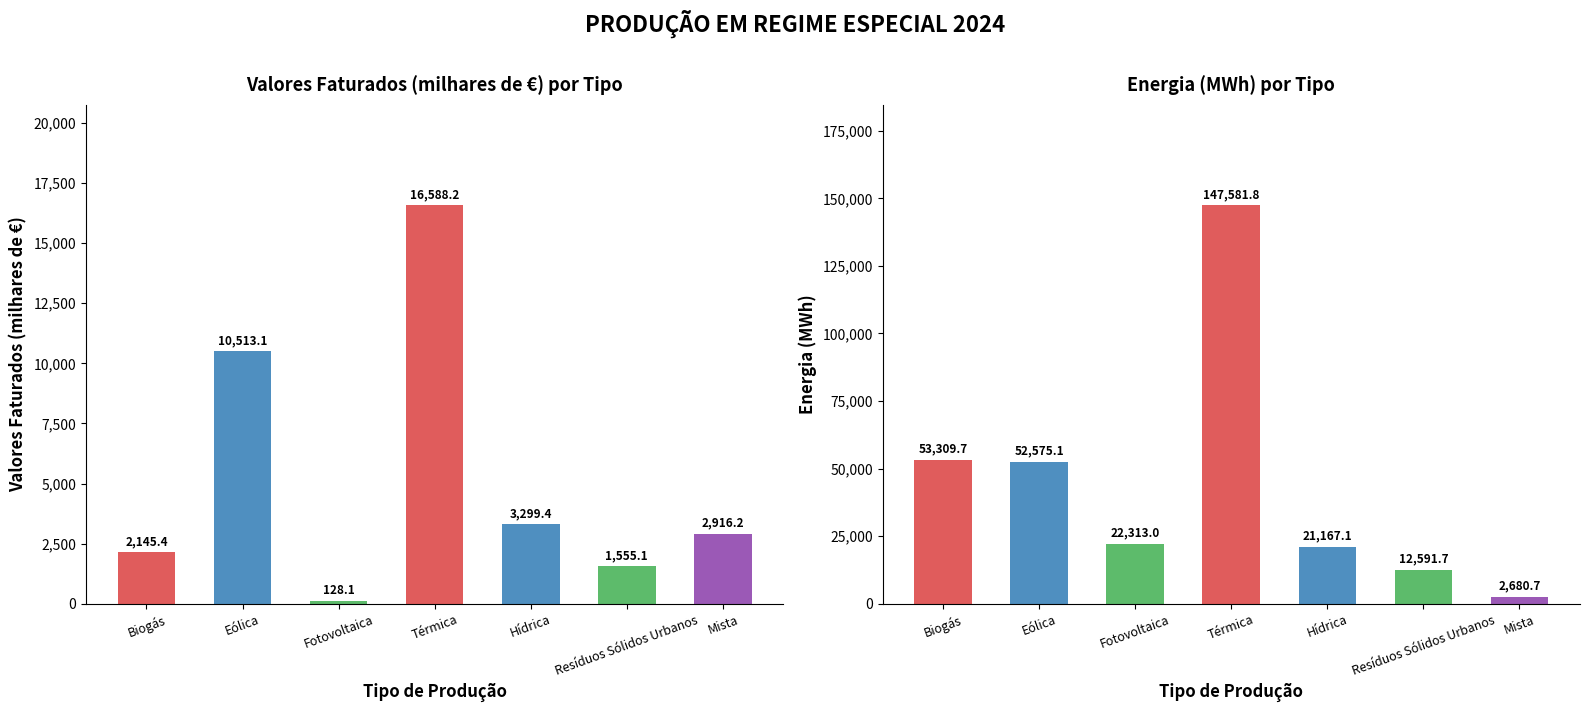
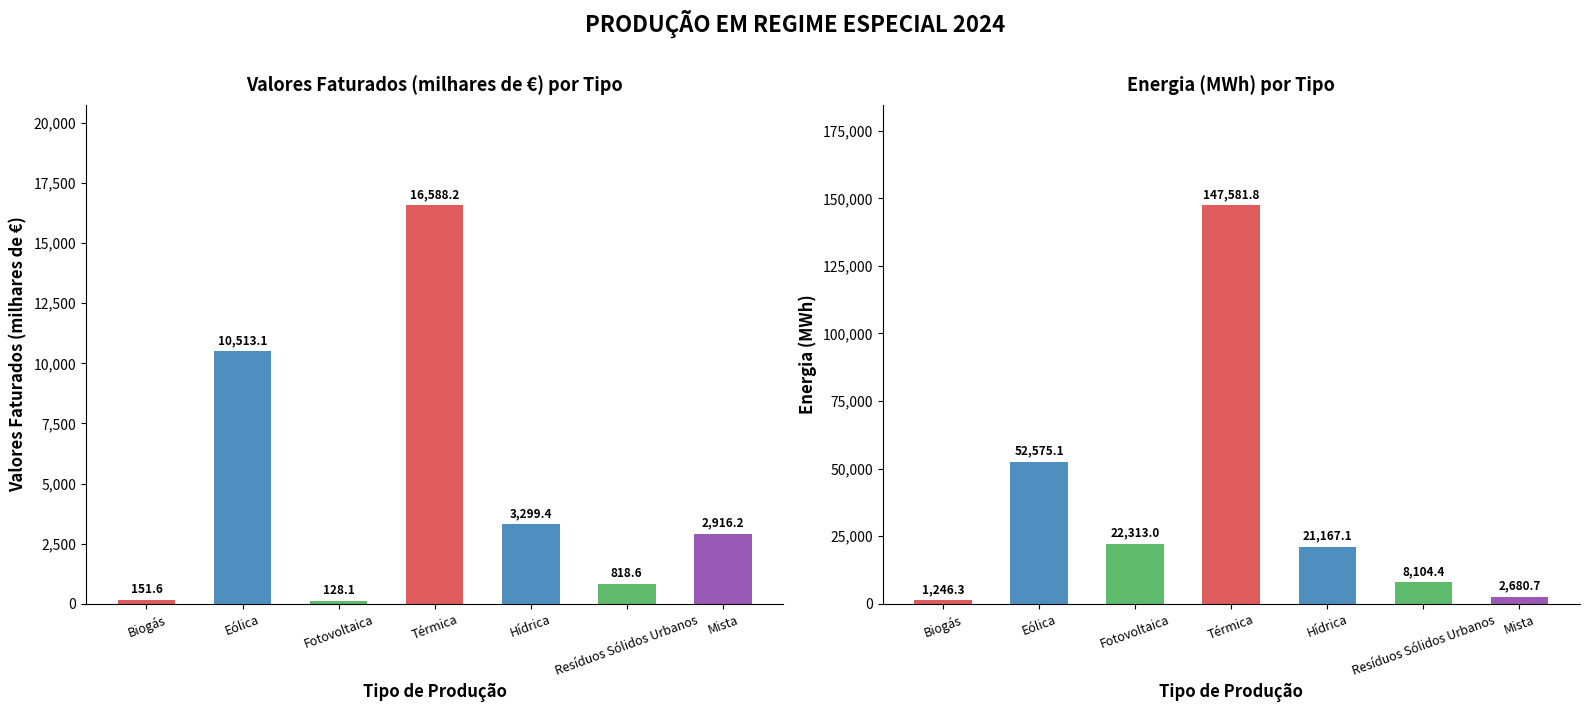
  {
    "Valores Faturados (milhares de €) por Tipo": {
-     "Biogás": "2,145.4",
+     "Biogás": "151.6",
      "Eólica": "10,513.1",
      "Fotovoltaica": "128.1",
      "Térmica": "16,588.2",
      "Hídrica": "3,299.4",
-     "Resíduos Sólidos Urbanos": "1,555.1",
+     "Resíduos Sólidos Urbanos": "818.6",
      "Mista": "2,916.2"
    },
    "Energia (MWh) por Tipo": {
-     "Biogás": "53,309.7",
+     "Biogás": "1,246.3",
      "Eólica": "52,575.1",
      "Fotovoltaica": "22,313.0",
      "Térmica": "147,581.8",
      "Hídrica": "21,167.1",
-     "Resíduos Sólidos Urbanos": "12,591.7",
+     "Resíduos Sólidos Urbanos": "8,104.4",
      "Mista": "2,680.7"
    }
  }
